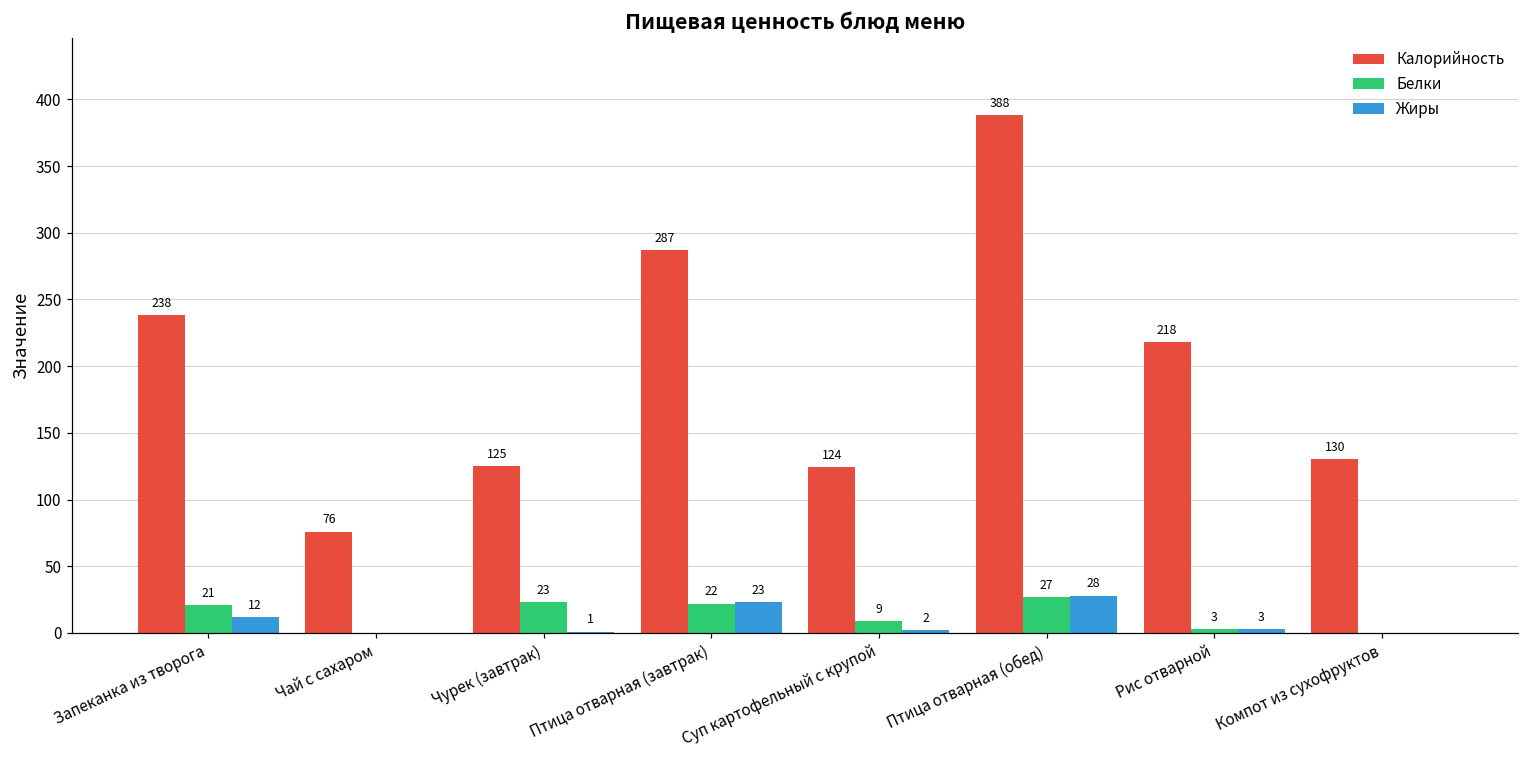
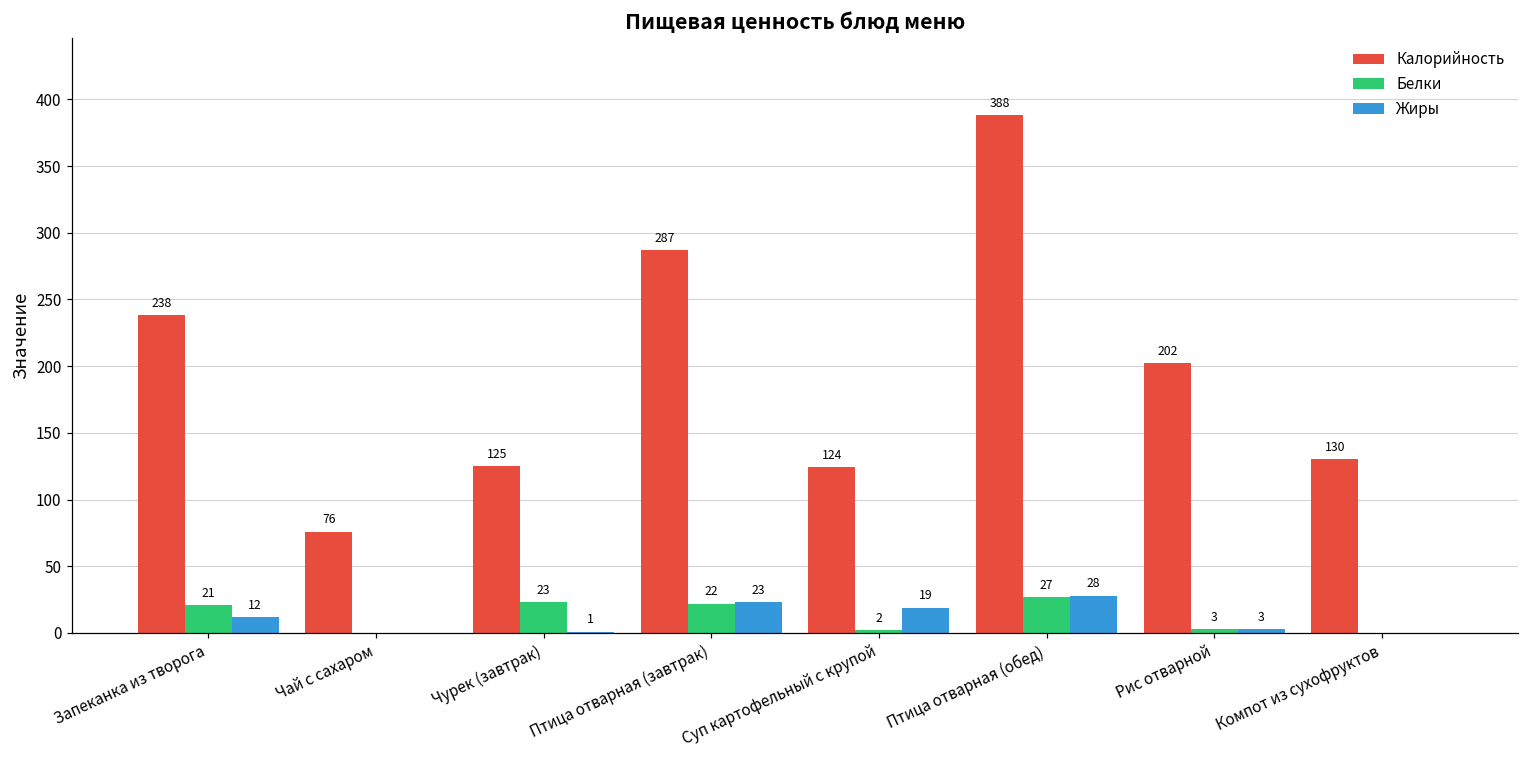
  {
    "Калорийность": {
      "Запеканка из творога": 238,
      "Чай с сахаром": 76,
      "Чурек (завтрак)": 125,
      "Птица отварная (завтрак)": 287,
      "Суп картофельный с крупой": 124,
      "Птица отварная (обед)": 388,
-     "Рис отварной": 218,
+     "Рис отварной": 202,
      "Компот из сухофруктов": 130
    },
    "Белки": {
      "Запеканка из творога": 21,
      "Чурек (завтрак)": 23,
      "Птица отварная (завтрак)": 22,
-     "Суп картофельный с крупой": 9,
+     "Суп картофельный с крупой": 2,
      "Птица отварная (обед)": 27,
      "Рис отварной": 3
    },
    "Жиры": {
      "Запеканка из творога": 12,
      "Чурек (завтрак)": 1,
      "Птица отварная (завтрак)": 23,
-     "Суп картофельный с крупой": 2,
+     "Суп картофельный с крупой": 19,
      "Птица отварная (обед)": 28,
      "Рис отварной": 3
    }
  }
